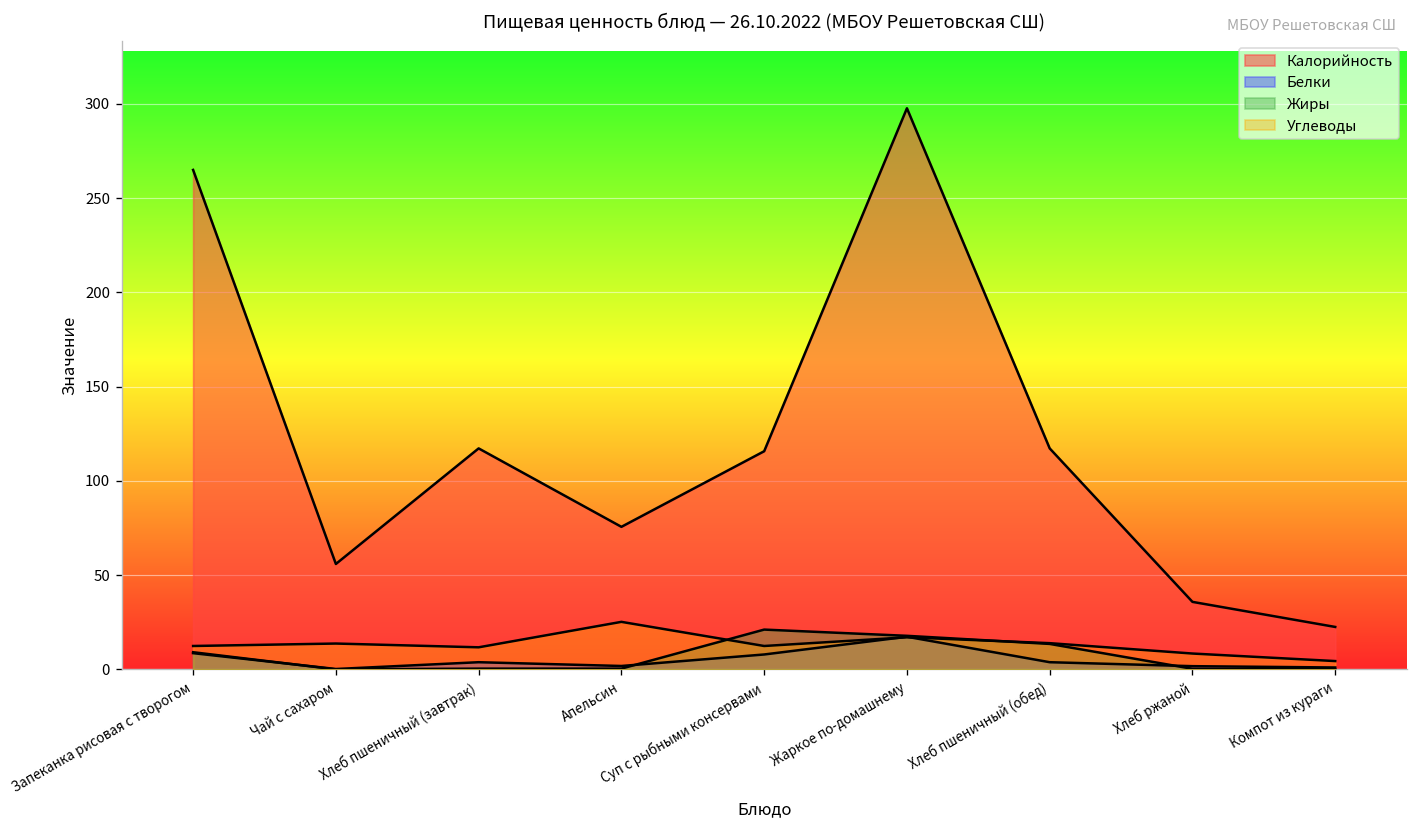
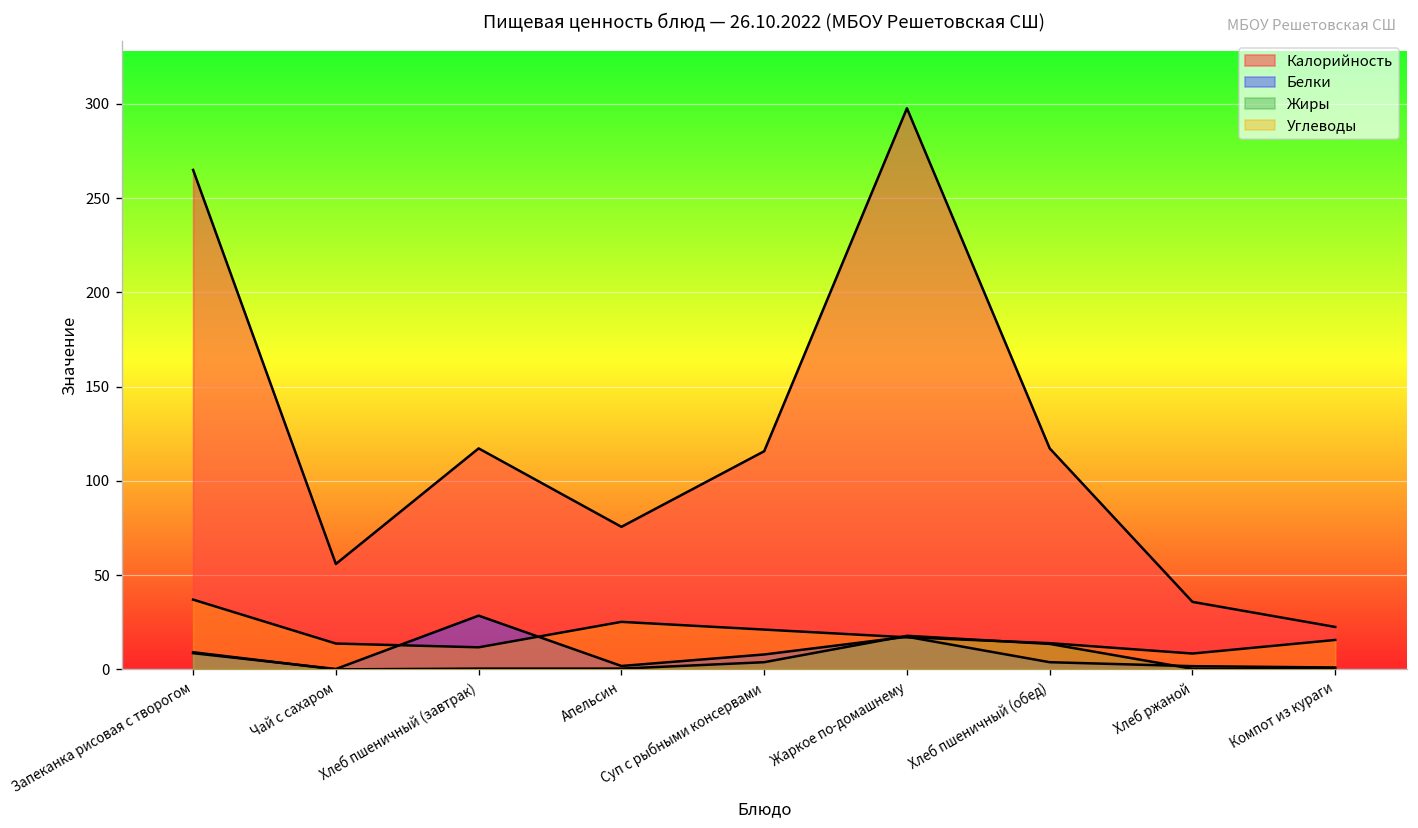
  {
    "Калорийность": {
      "Запеканка рисовая с творогом": 265,
      "Чай с сахаром": 56,
      "Хлеб пшеничный (завтрак)": 117,
      "Апельсин": 76,
      "Суп с рыбными консервами": 116,
      "Жаркое по-домашнему": 298,
      "Хлеб пшеничный (обед)": 117,
      "Хлеб ржаной": 36,
      "Компот из кураги": 23
    },
    "Белки": {
-     "Хлеб пшеничный (завтрак)": 4,
+     "Хлеб пшеничный (завтрак)": 29,
      "Суп с рыбными консервами": 8,
      "Хлеб пшеничный (обед)": 4
    },
    "Жиры": {
      "Хлеб пшеничный (завтрак)": 0,
-     "Суп с рыбными консервами": 21
+     "Суп с рыбными консервами": 4
    },
    "Углеводы": {
-     "Запеканка рисовая с творогом": 12,
+     "Запеканка рисовая с творогом": 37,
      "Чай с сахаром": 14,
      "Хлеб пшеничный (завтрак)": 12,
      "Апельсин": 25,
-     "Суп с рыбными консервами": 12,
+     "Суп с рыбными консервами": 21,
      "Хлеб ржаной": 8,
-     "Компот из кураги": 4
+     "Компот из кураги": 16
    }
  }
